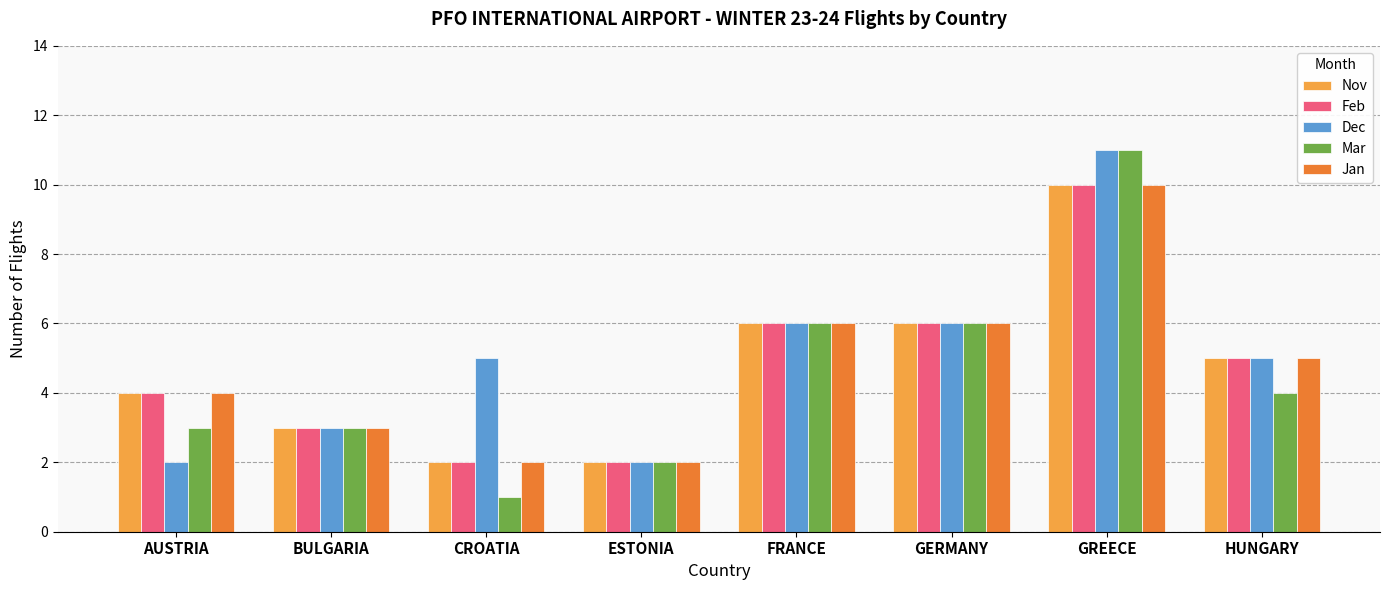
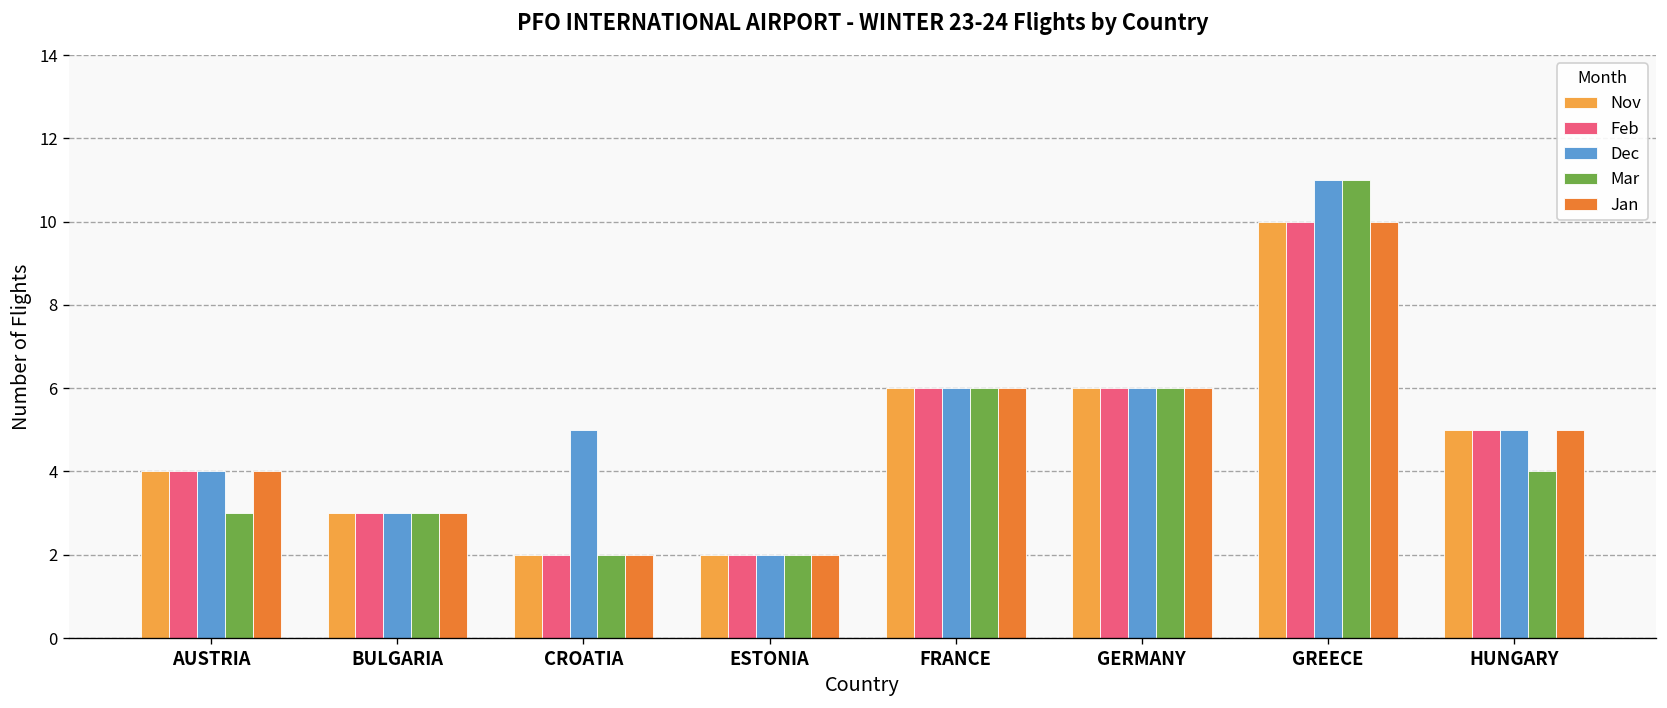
  {
    "Feb": {
      "AUSTRIA": 4,
      "BULGARIA": 3,
      "CROATIA": 2,
      "ESTONIA": 2,
      "FRANCE": 6,
      "GERMANY": 6,
      "GREECE": 10,
      "HUNGARY": 5
    },
    "Dec": {
-     "AUSTRIA": 2,
+     "AUSTRIA": 4,
      "BULGARIA": 3,
      "CROATIA": 5,
      "ESTONIA": 2,
      "FRANCE": 6,
      "GERMANY": 6,
      "GREECE": 11,
      "HUNGARY": 5
    },
    "Mar": {
      "AUSTRIA": 3,
      "BULGARIA": 3,
-     "CROATIA": 1,
+     "CROATIA": 2,
      "ESTONIA": 2,
      "FRANCE": 6,
      "GERMANY": 6,
      "GREECE": 11,
      "HUNGARY": 4
    }
  }
